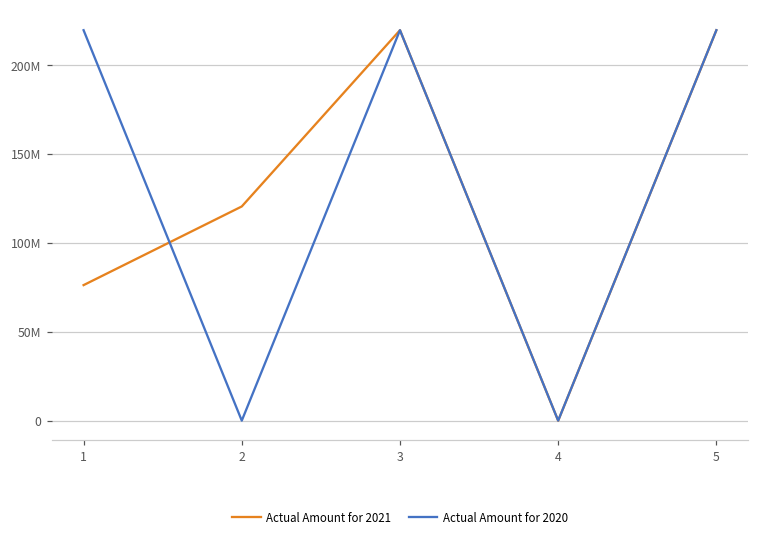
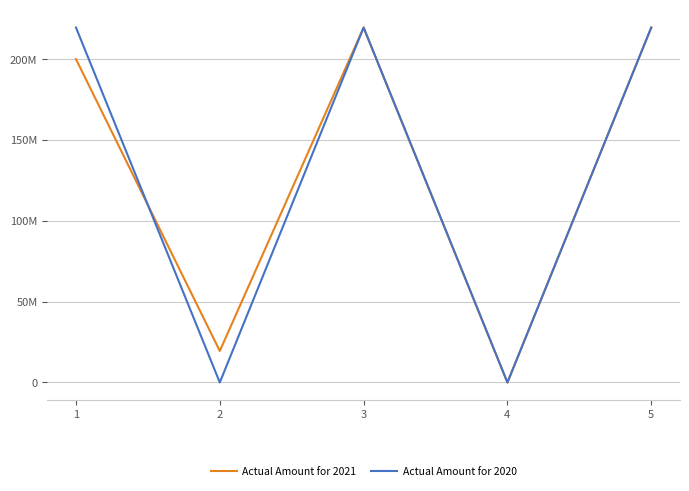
  {
    "Actual Amount for 2021": {
-     "1": 76000000,
-     "2": 121000000
+     "1": 200000000,
+     "2": 20000000
    },
    "Actual Amount for 2020": {
      "1": 220000000,
      "2": 0
    }
  }
